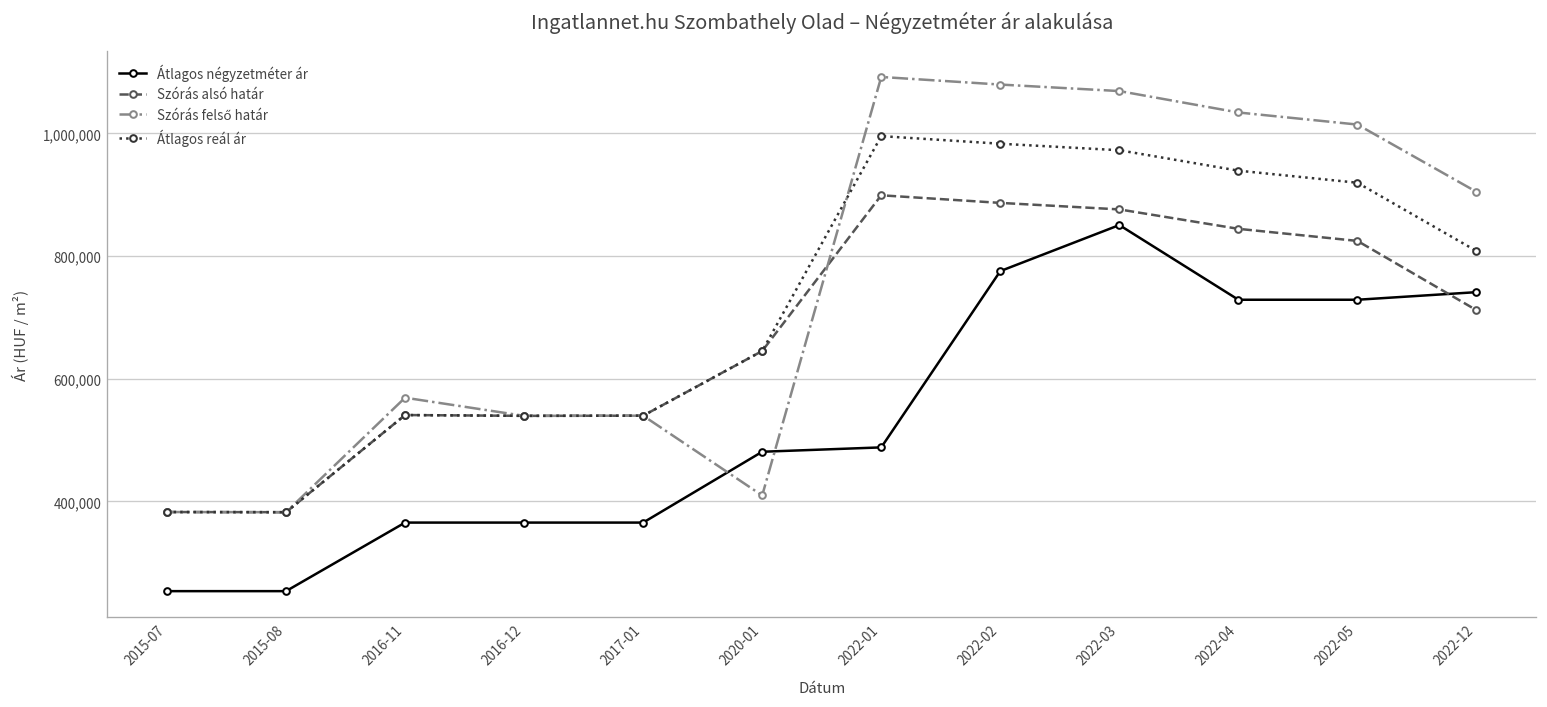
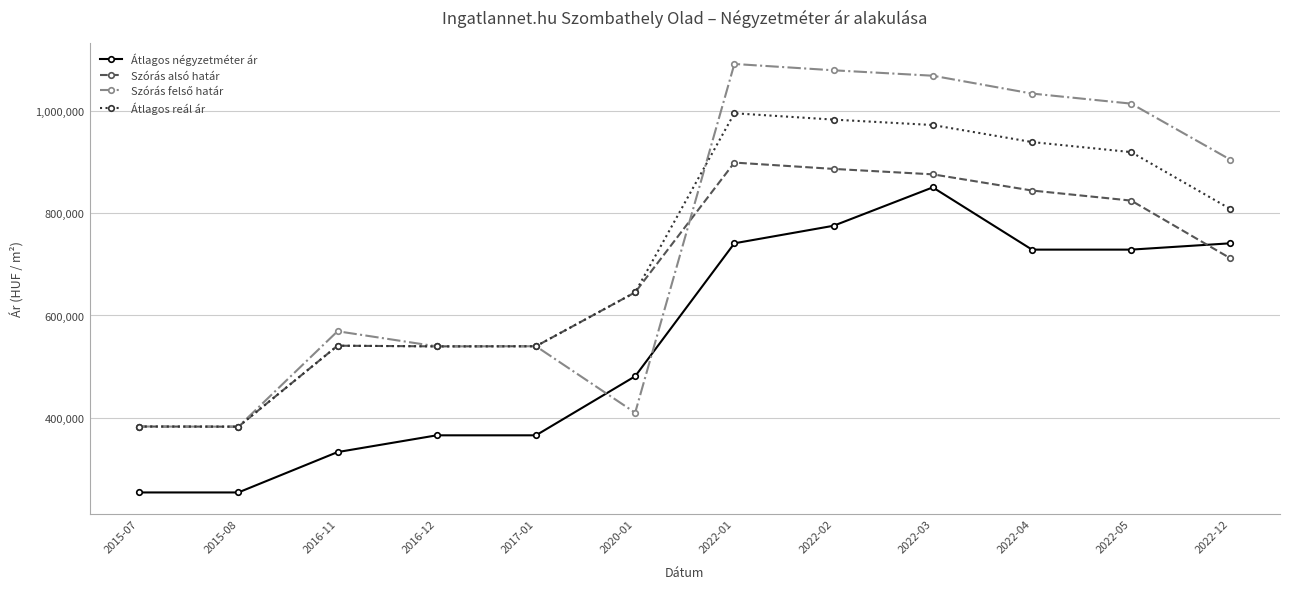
  {
    "Átlagos négyzetméter ár": {
      "2015-07": "250,000",
      "2015-08": "250,000",
-     "2016-11": "370,000",
+     "2016-11": "330,000",
      "2016-12": "370,000",
      "2017-01": "370,000",
      "2020-01": "480,000",
-     "2022-01": "490,000",
+     "2022-01": "740,000",
      "2022-02": "780,000",
      "2022-03": "850,000",
      "2022-04": "730,000",
      "2022-05": "730,000",
      "2022-12": "740,000"
    },
    "Szórás felső határ": {
      "2016-11": "570,000",
      "2020-01": "410,000",
      "2022-01": "1,090,000",
      "2022-02": "1,080,000",
      "2022-03": "1,070,000",
      "2022-04": "1,030,000",
      "2022-05": "1,010,000",
      "2022-12": "900,000"
    }
  }
